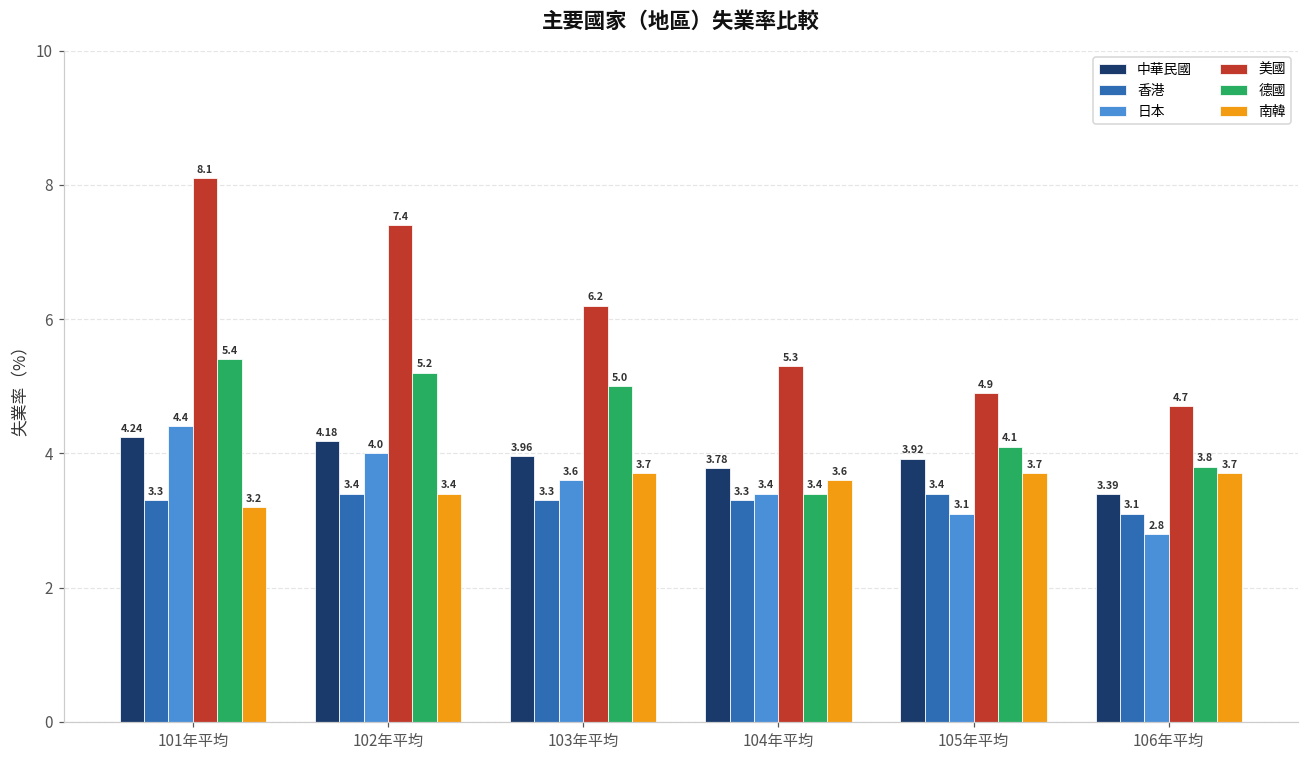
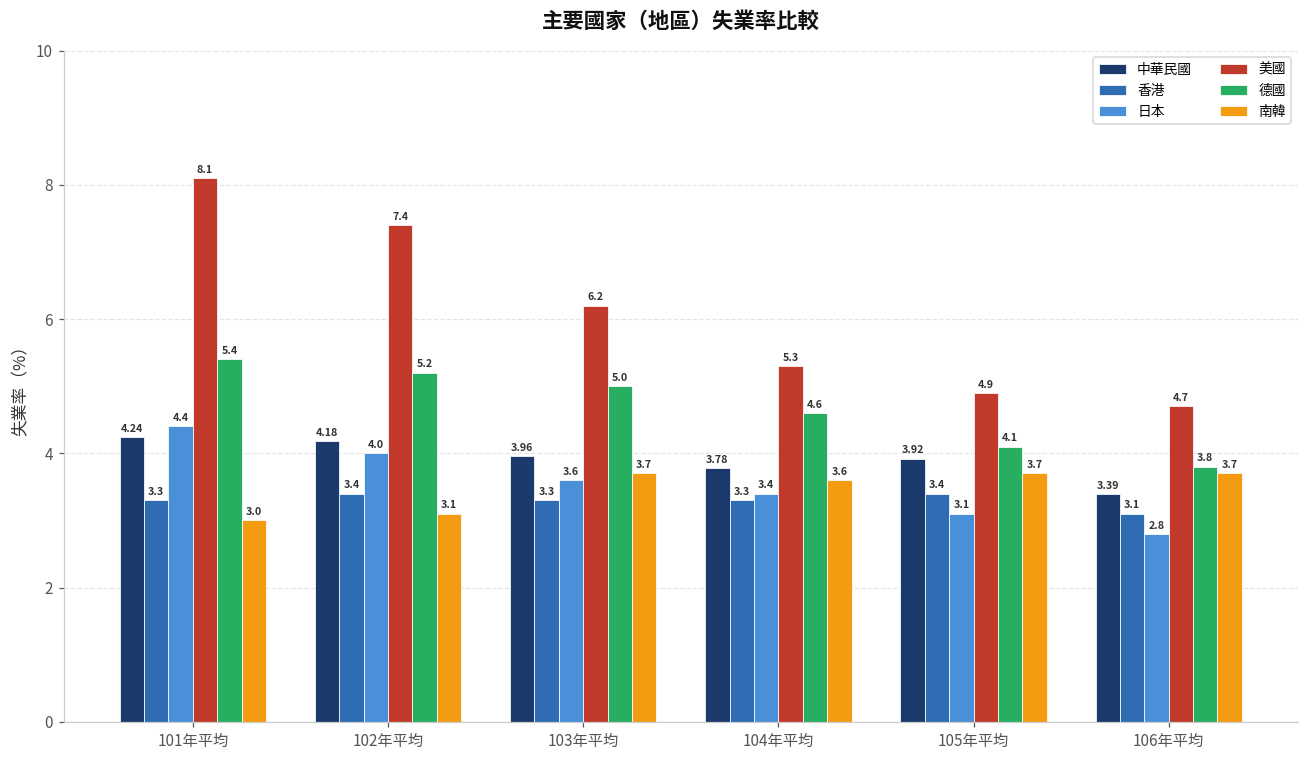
  {
    "中華民國": {
      "101年平均": 4.24,
      "102年平均": 4.18,
      "103年平均": 3.96,
      "104年平均": 3.78,
      "105年平均": 3.92,
      "106年平均": 3.39
    },
    "美國": {
      "101年平均": 8.1,
      "102年平均": 7.4,
      "103年平均": 6.2,
      "104年平均": 5.3,
      "105年平均": 4.9,
      "106年平均": 4.7
    },
    "德國": {
      "101年平均": 5.4,
      "102年平均": 5.2,
      "103年平均": 5.0,
-     "104年平均": 3.4,
+     "104年平均": 4.6,
      "105年平均": 4.1,
      "106年平均": 3.8
    },
    "南韓": {
-     "101年平均": 3.2,
-     "102年平均": 3.4,
+     "101年平均": 3.0,
+     "102年平均": 3.1,
      "103年平均": 3.7,
      "104年平均": 3.6,
      "105年平均": 3.7,
      "106年平均": 3.7
    }
  }
